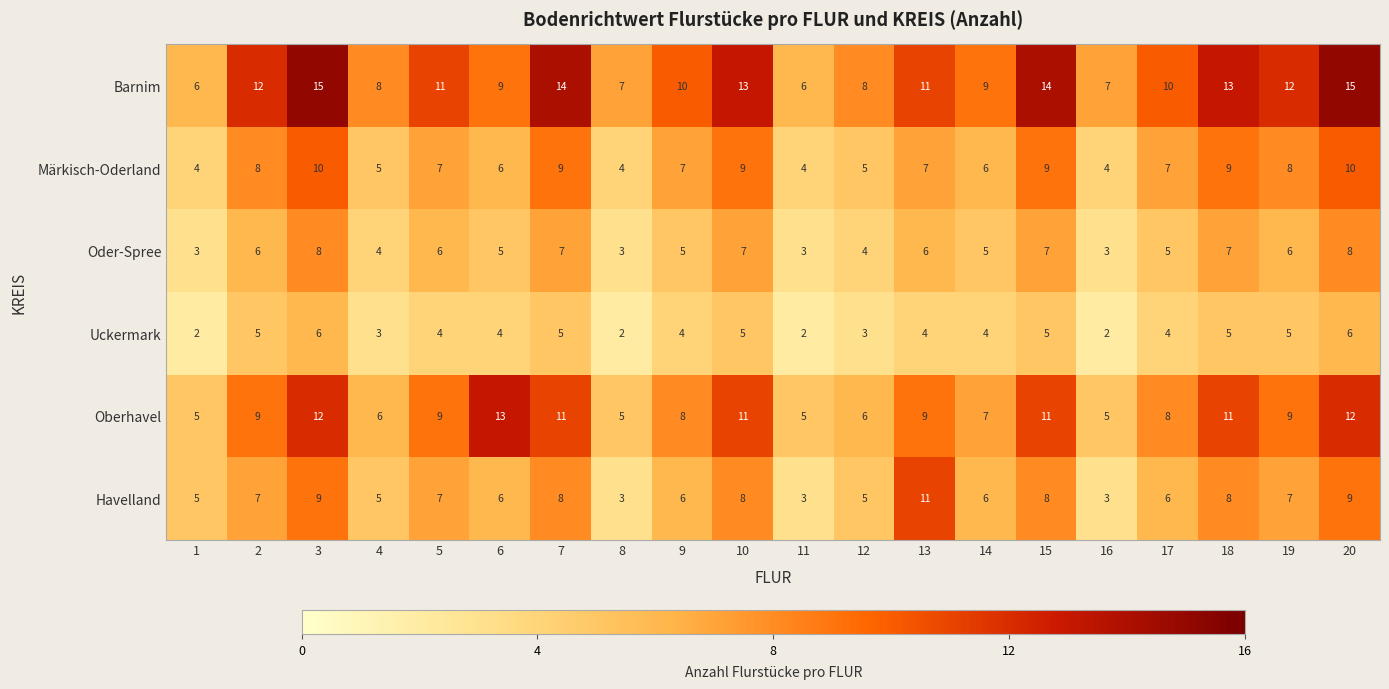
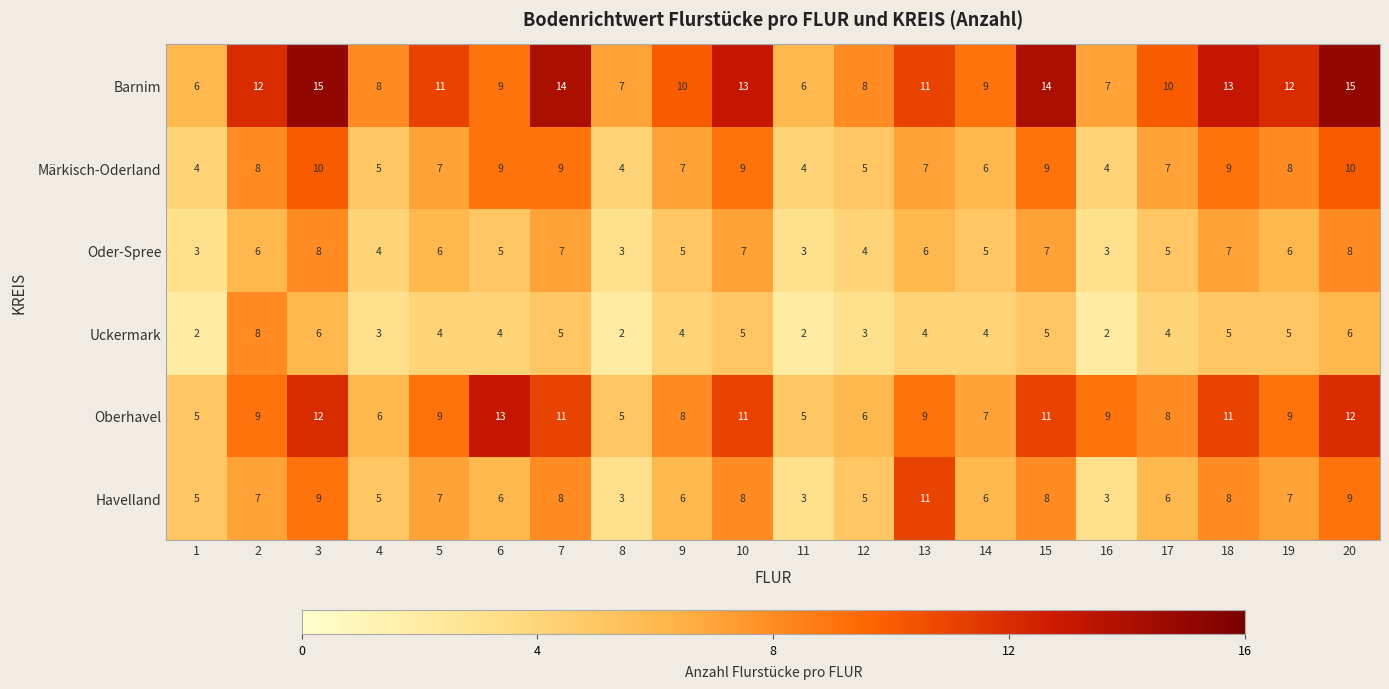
  {
    "Barnim": {
      "1": 6,
      "2": 12,
      "3": 15,
      "4": 8,
      "5": 11,
      "6": 9,
      "7": 14,
      "8": 7,
      "9": 10,
      "10": 13,
      "11": 6,
      "12": 8,
      "13": 11,
      "14": 9,
      "15": 14,
      "16": 7,
      "17": 10,
      "18": 13,
      "19": 12,
      "20": 15
    },
    "Märkisch-Oderland": {
      "1": 4,
      "2": 8,
      "3": 10,
      "4": 5,
      "5": 7,
-     "6": 6,
+     "6": 9,
      "7": 9,
      "8": 4,
      "9": 7,
      "10": 9,
      "11": 4,
      "12": 5,
      "13": 7,
      "14": 6,
      "15": 9,
      "16": 4,
      "17": 7,
      "18": 9,
      "19": 8,
      "20": 10
    },
    "Oder-Spree": {
      "1": 3,
      "2": 6,
      "3": 8,
      "4": 4,
      "5": 6,
      "6": 5,
      "7": 7,
      "8": 3,
      "9": 5,
      "10": 7,
      "11": 3,
      "12": 4,
      "13": 6,
      "14": 5,
      "15": 7,
      "16": 3,
      "17": 5,
      "18": 7,
      "19": 6,
      "20": 8
    },
    "Uckermark": {
      "1": 2,
-     "2": 5,
+     "2": 8,
      "3": 6,
      "4": 3,
      "5": 4,
      "6": 4,
      "7": 5,
      "8": 2,
      "9": 4,
      "10": 5,
      "11": 2,
      "12": 3,
      "13": 4,
      "14": 4,
      "15": 5,
      "16": 2,
      "17": 4,
      "18": 5,
      "19": 5,
      "20": 6
    },
    "Oberhavel": {
      "1": 5,
      "2": 9,
      "3": 12,
      "4": 6,
      "5": 9,
      "6": 13,
      "7": 11,
      "8": 5,
      "9": 8,
      "10": 11,
      "11": 5,
      "12": 6,
      "13": 9,
      "14": 7,
      "15": 11,
-     "16": 5,
+     "16": 9,
      "17": 8,
      "18": 11,
      "19": 9,
      "20": 12
    },
    "Havelland": {
      "1": 5,
      "2": 7,
      "3": 9,
      "4": 5,
      "5": 7,
      "6": 6,
      "7": 8,
      "8": 3,
      "9": 6,
      "10": 8,
      "11": 3,
      "12": 5,
      "13": 11,
      "14": 6,
      "15": 8,
      "16": 3,
      "17": 6,
      "18": 8,
      "19": 7,
      "20": 9
    }
  }
